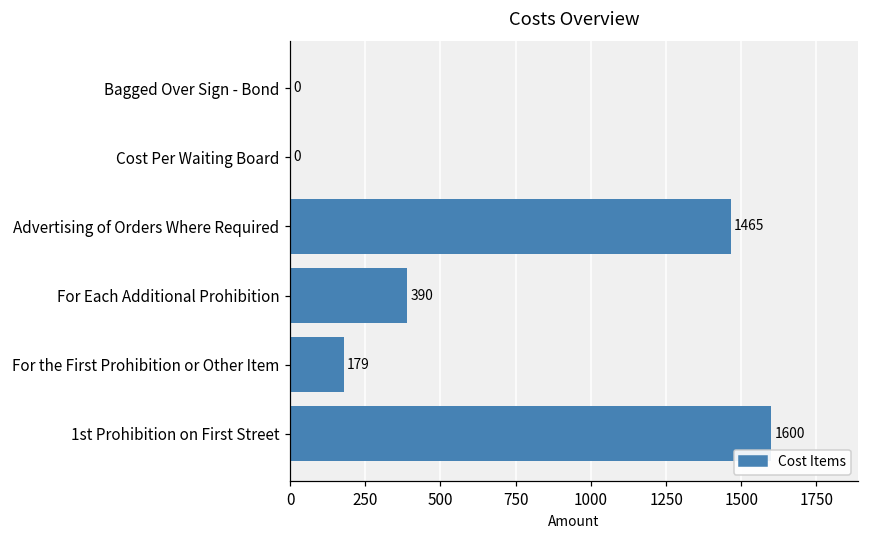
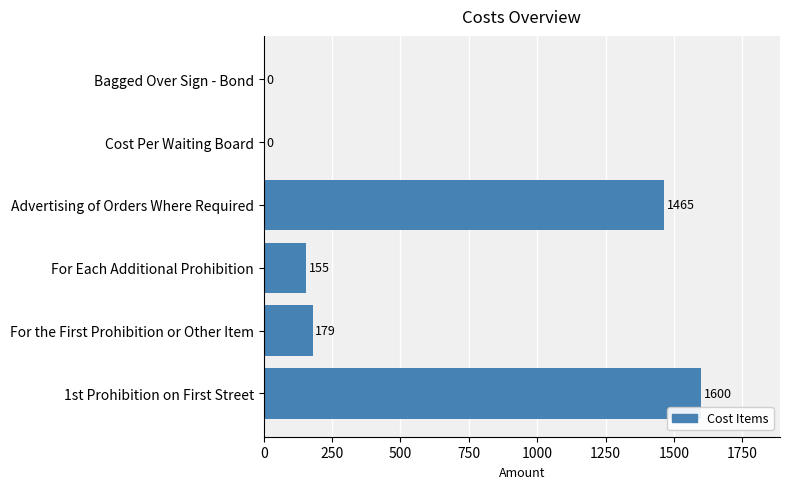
  {
    "Bagged Over Sign - Bond": 0,
    "Cost Per Waiting Board": 0,
    "Advertising of Orders Where Required": 1465,
-   "For Each Additional Prohibition": 390,
+   "For Each Additional Prohibition": 155,
    "For the First Prohibition or Other Item": 179,
    "1st Prohibition on First Street": 1600
  }
